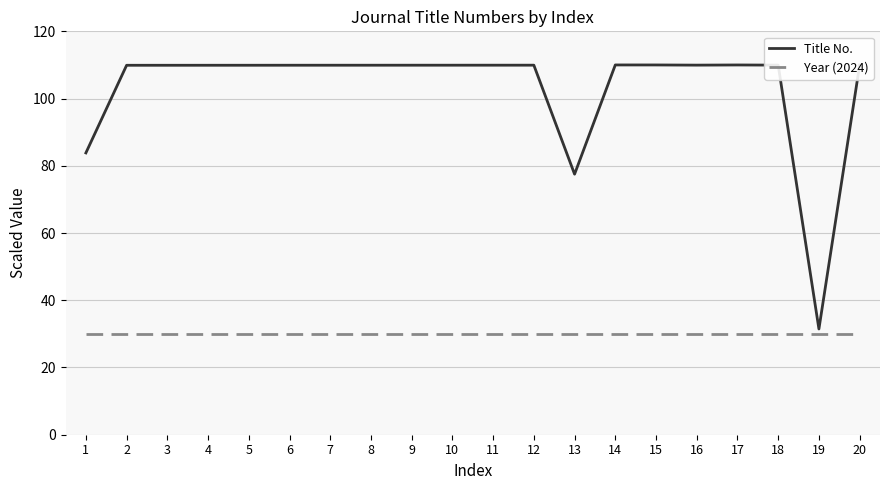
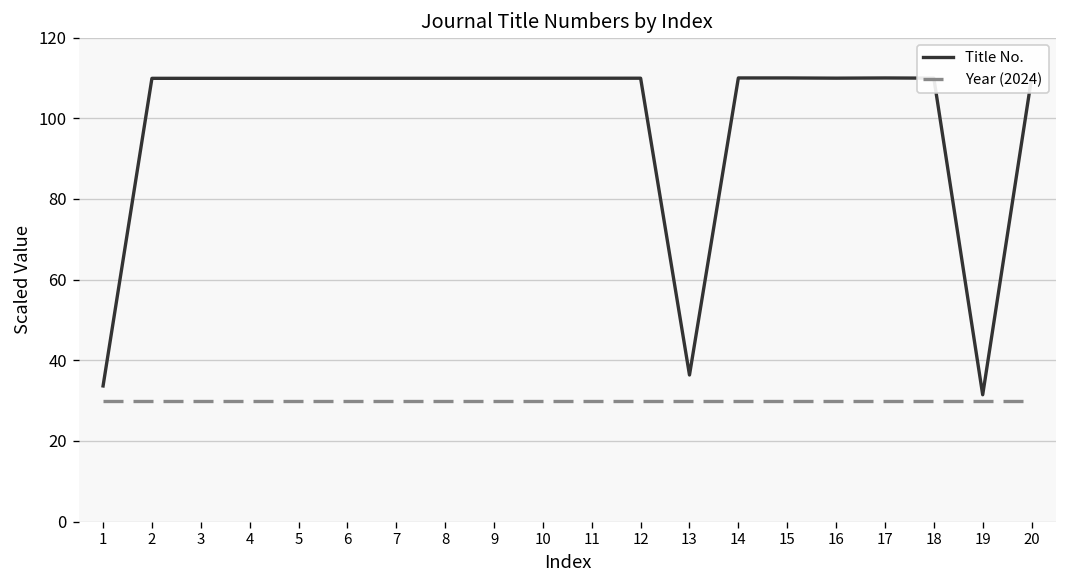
  {
    "Title No.": {
-     "1": 84,
+     "1": 34,
      "2": 110,
      "3": 110,
      "4": 110,
      "5": 110,
      "6": 110,
      "7": 110,
      "8": 110,
      "9": 110,
      "10": 110,
      "11": 110,
      "12": 110,
-     "13": 78,
+     "13": 36,
      "14": 110,
      "15": 110,
      "16": 110,
      "17": 110,
      "19": 31
    },
    "Year (2024)": {
      "1": 30,
      "2": 30,
      "3": 30,
      "4": 30,
      "5": 30,
      "6": 30,
      "7": 30,
      "8": 30,
      "9": 30,
      "10": 30,
      "11": 30,
      "12": 30,
      "13": 30,
      "14": 30,
      "15": 30,
      "16": 30,
      "17": 30,
      "18": 30,
      "19": 30,
      "20": 30
    }
  }
